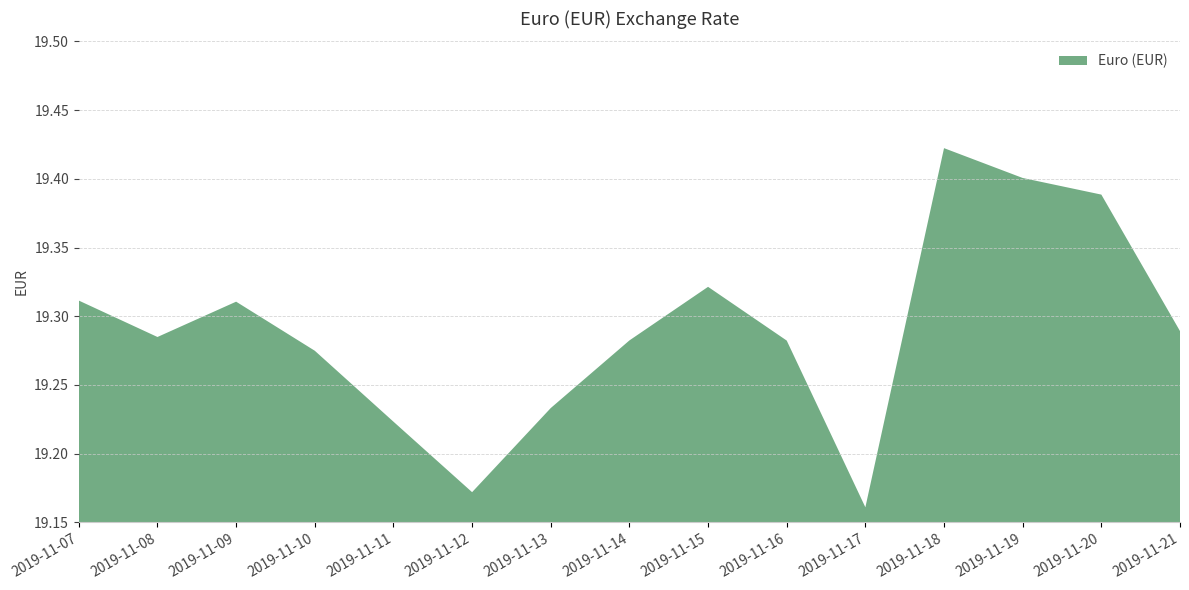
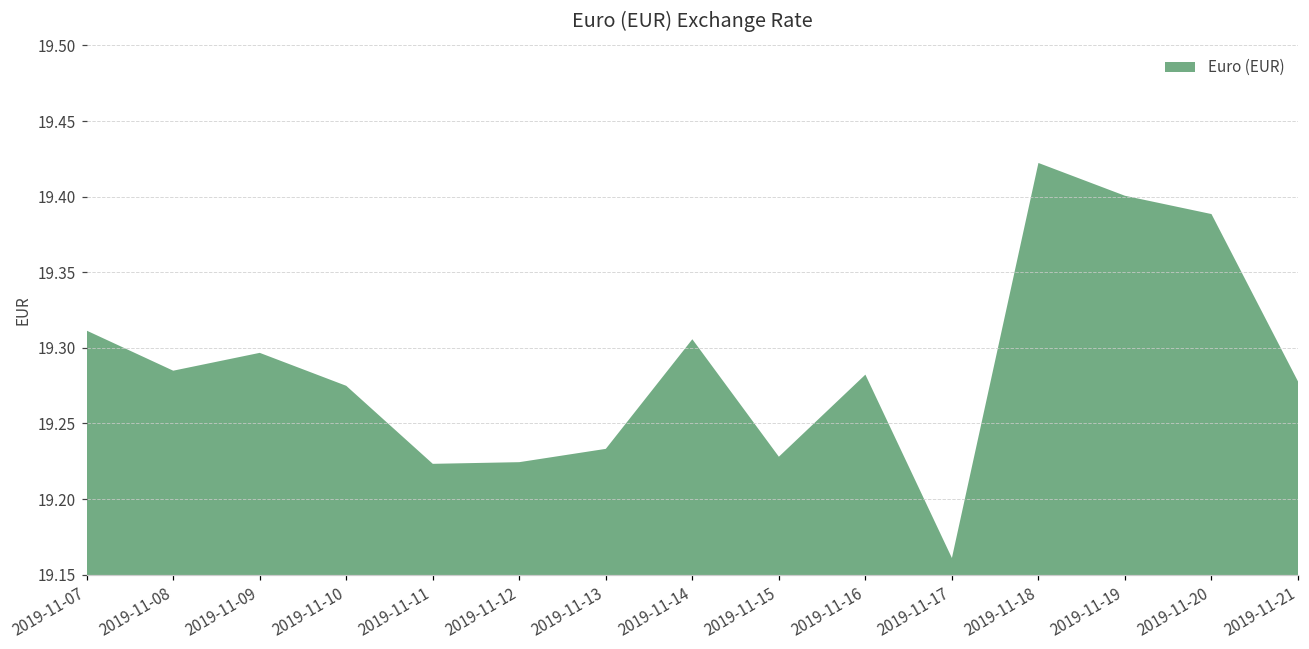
  {
    "2019-11-07": 19.311,
    "2019-11-08": 19.285,
-   "2019-11-09": 19.311,
+   "2019-11-09": 19.297,
    "2019-11-10": 19.275,
    "2019-11-11": 19.223,
-   "2019-11-12": 19.172,
+   "2019-11-12": 19.224,
    "2019-11-13": 19.233,
-   "2019-11-14": 19.282,
-   "2019-11-15": 19.321,
+   "2019-11-14": 19.306,
+   "2019-11-15": 19.228,
    "2019-11-16": 19.282,
    "2019-11-17": 19.161,
    "2019-11-18": 19.422,
    "2019-11-19": 19.401,
    "2019-11-20": 19.389,
-   "2019-11-21": 19.289
+   "2019-11-21": 19.278
  }
